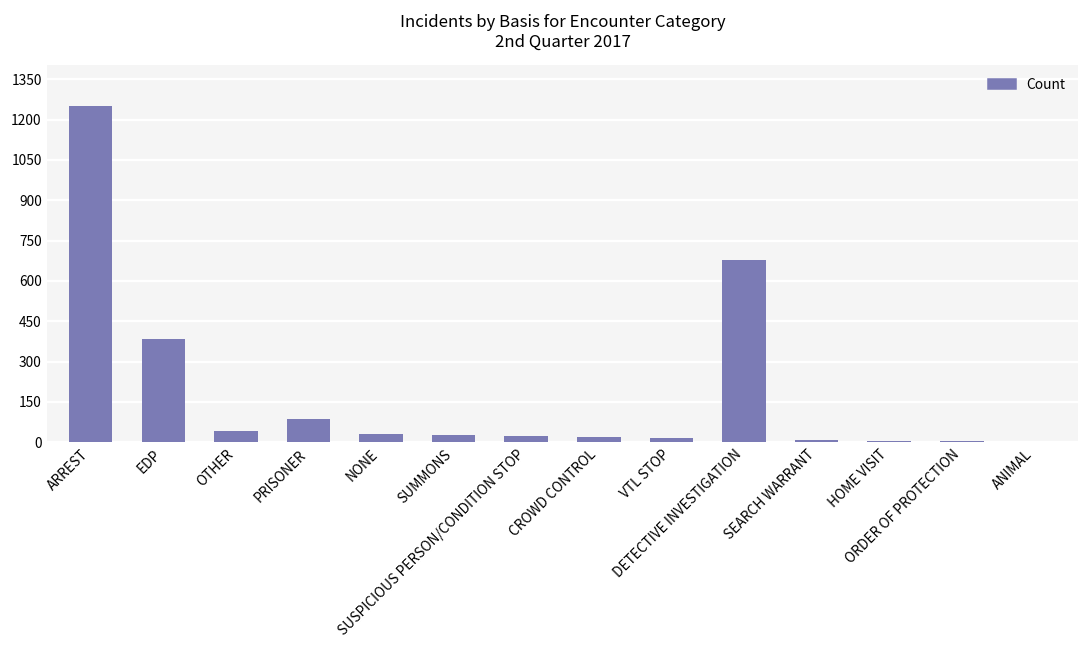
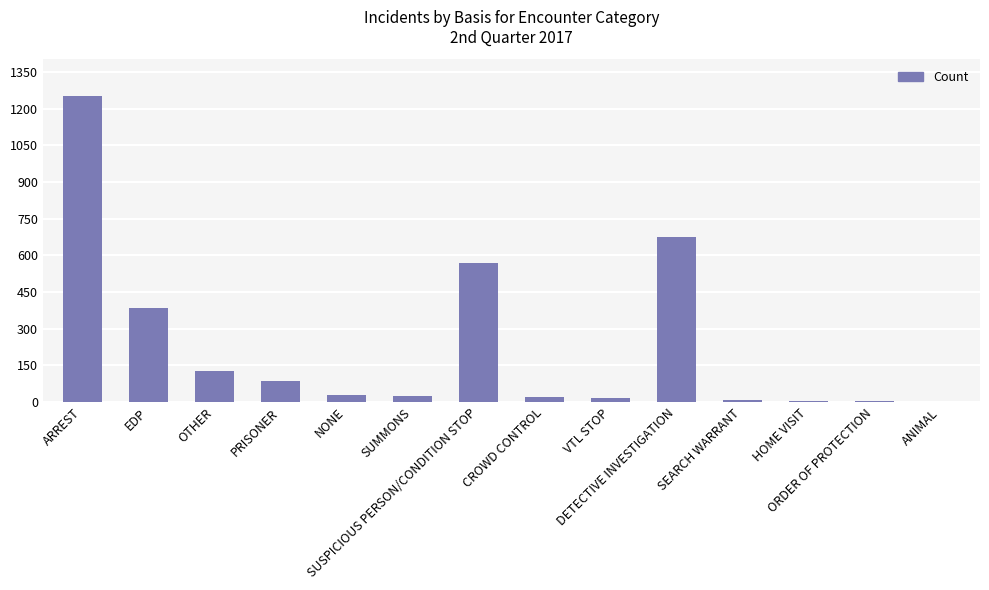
  {
    "ARREST": 1250,
    "EDP": 380,
-   "OTHER": 40,
+   "OTHER": 130,
    "PRISONER": 90,
    "NONE": 30,
    "SUMMONS": 30,
-   "SUSPICIOUS PERSON/CONDITION STOP": 20,
+   "SUSPICIOUS PERSON/CONDITION STOP": 570,
    "CROWD CONTROL": 20,
    "VTL STOP": 20,
    "DETECTIVE INVESTIGATION": 680
  }
